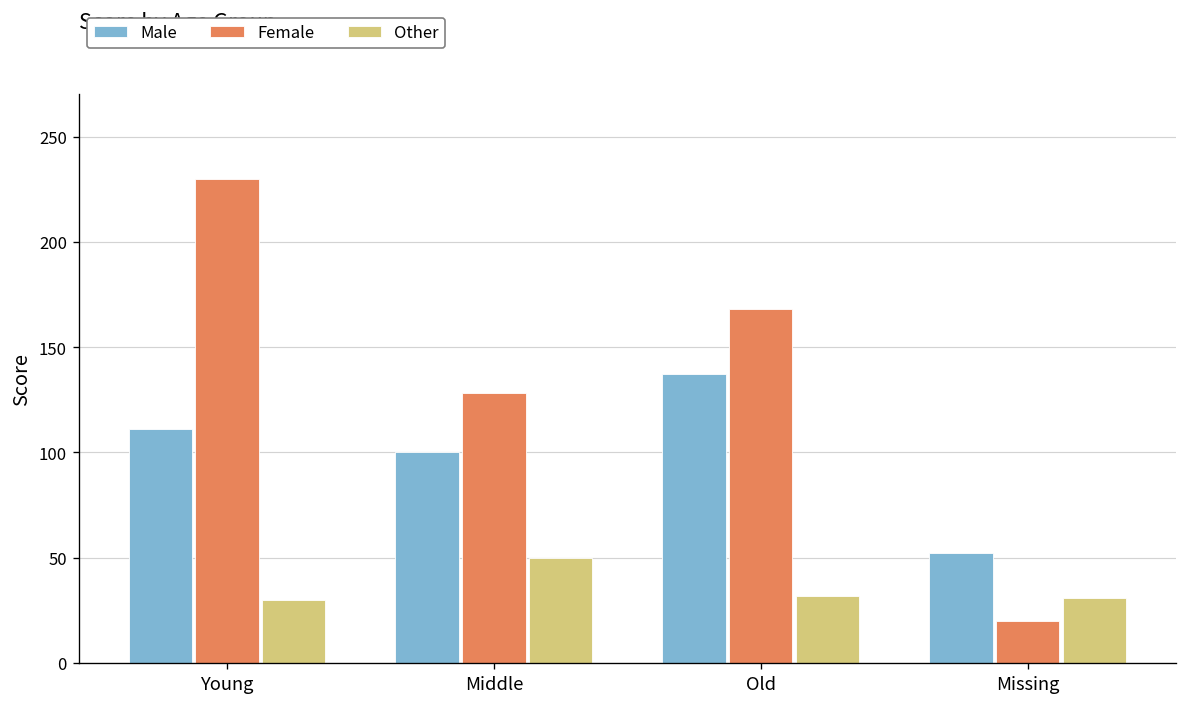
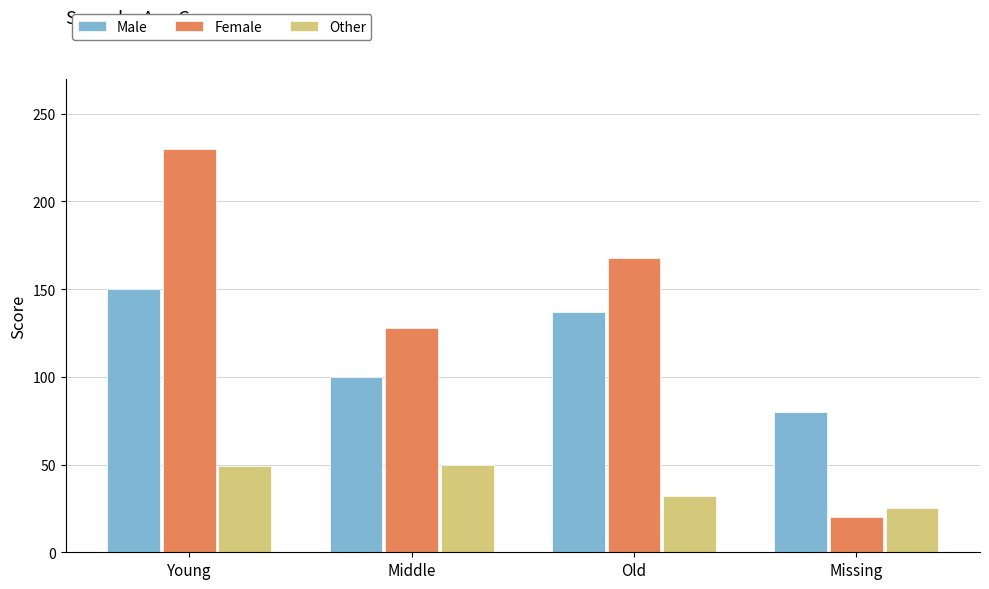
  {
    "Male": {
-     "Young": 111,
+     "Young": 150,
      "Middle": 100,
      "Old": 137,
-     "Missing": 52
+     "Missing": 80
    },
    "Female": {
      "Young": 230,
      "Middle": 128,
      "Old": 168,
      "Missing": 20
    },
    "Other": {
-     "Young": 30,
+     "Young": 49,
      "Middle": 50,
      "Old": 32,
-     "Missing": 31
+     "Missing": 25
    }
  }
